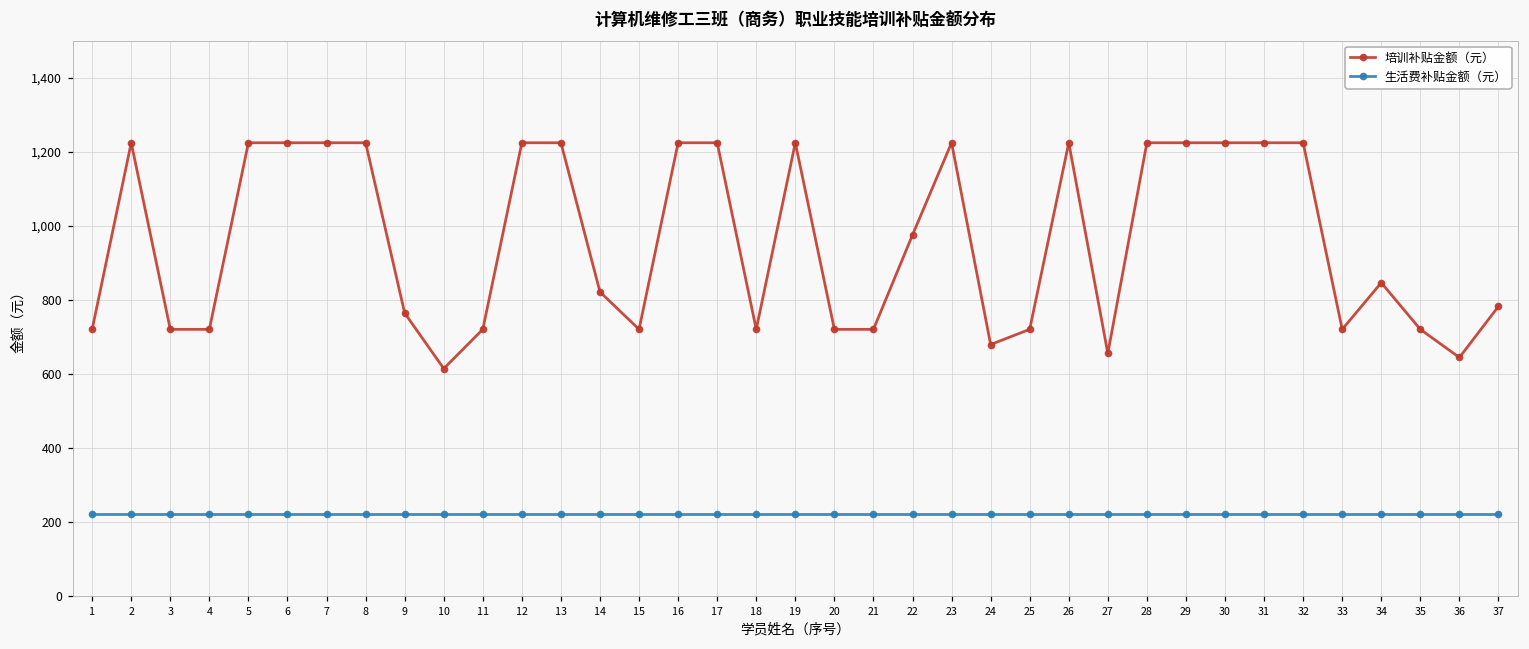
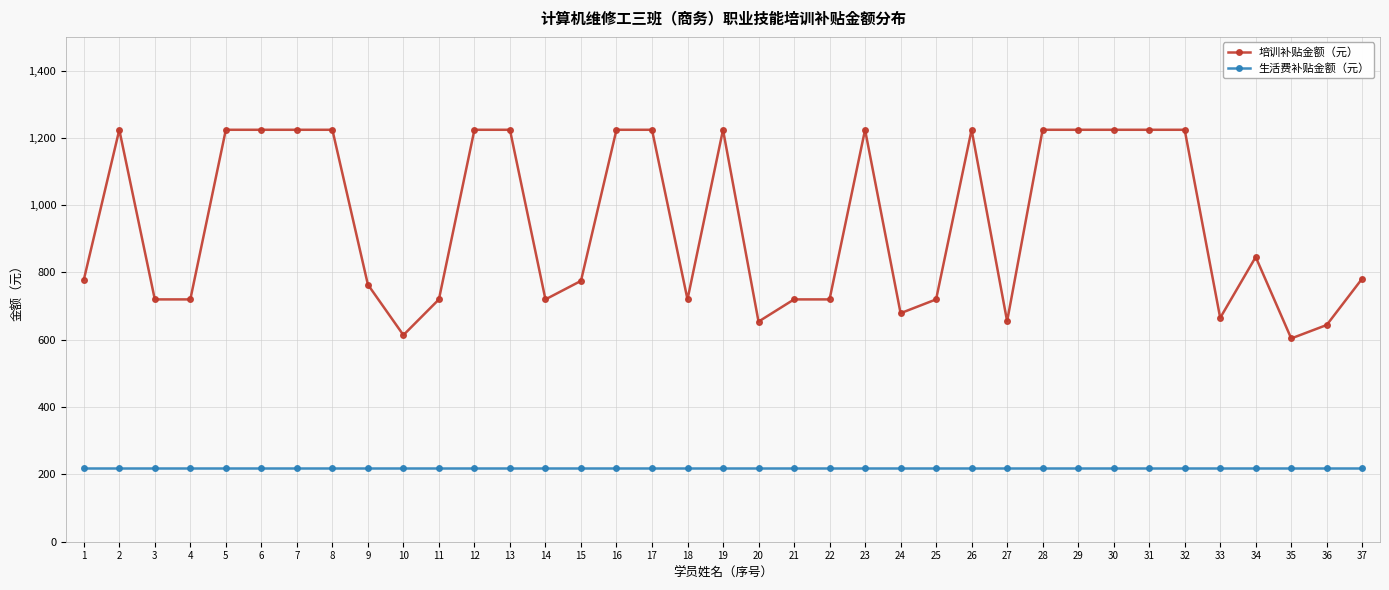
  {
    "培训补贴金额（元）": {
-     "1": "720",
+     "1": "780",
      "2": "1,220",
      "3": "720",
      "4": "720",
      "5": "1,220",
      "6": "1,220",
      "7": "1,220",
      "8": "1,220",
      "9": "760",
      "10": "610",
      "11": "720",
      "12": "1,220",
      "13": "1,220",
-     "14": "820",
-     "15": "720",
+     "14": "720",
+     "15": "780",
      "16": "1,220",
      "17": "1,220",
      "18": "720",
      "19": "1,220",
-     "20": "720",
+     "20": "650",
      "21": "720",
-     "22": "980",
+     "22": "720",
      "23": "1,220",
      "24": "680",
      "25": "720",
      "26": "1,220",
      "27": "660",
      "28": "1,220",
      "29": "1,220",
      "30": "1,220",
      "31": "1,220",
      "32": "1,220",
-     "33": "720",
+     "33": "670",
      "34": "850",
-     "35": "720",
+     "35": "600",
      "36": "640",
      "37": "780"
    },
    "生活费补贴金额（元）": {
      "1": "220",
      "2": "220",
      "3": "220",
      "4": "220",
      "5": "220",
      "6": "220",
      "7": "220",
      "8": "220",
      "9": "220",
      "10": "220",
      "11": "220",
      "12": "220",
      "13": "220",
      "14": "220",
      "15": "220",
      "16": "220",
      "17": "220",
      "18": "220",
      "19": "220",
      "20": "220",
      "21": "220",
      "22": "220",
      "23": "220",
      "24": "220",
      "25": "220",
      "26": "220",
      "27": "220",
      "28": "220",
      "29": "220",
      "30": "220",
      "31": "220",
      "32": "220",
      "33": "220",
      "34": "220",
      "35": "220",
      "36": "220",
      "37": "220"
    }
  }
